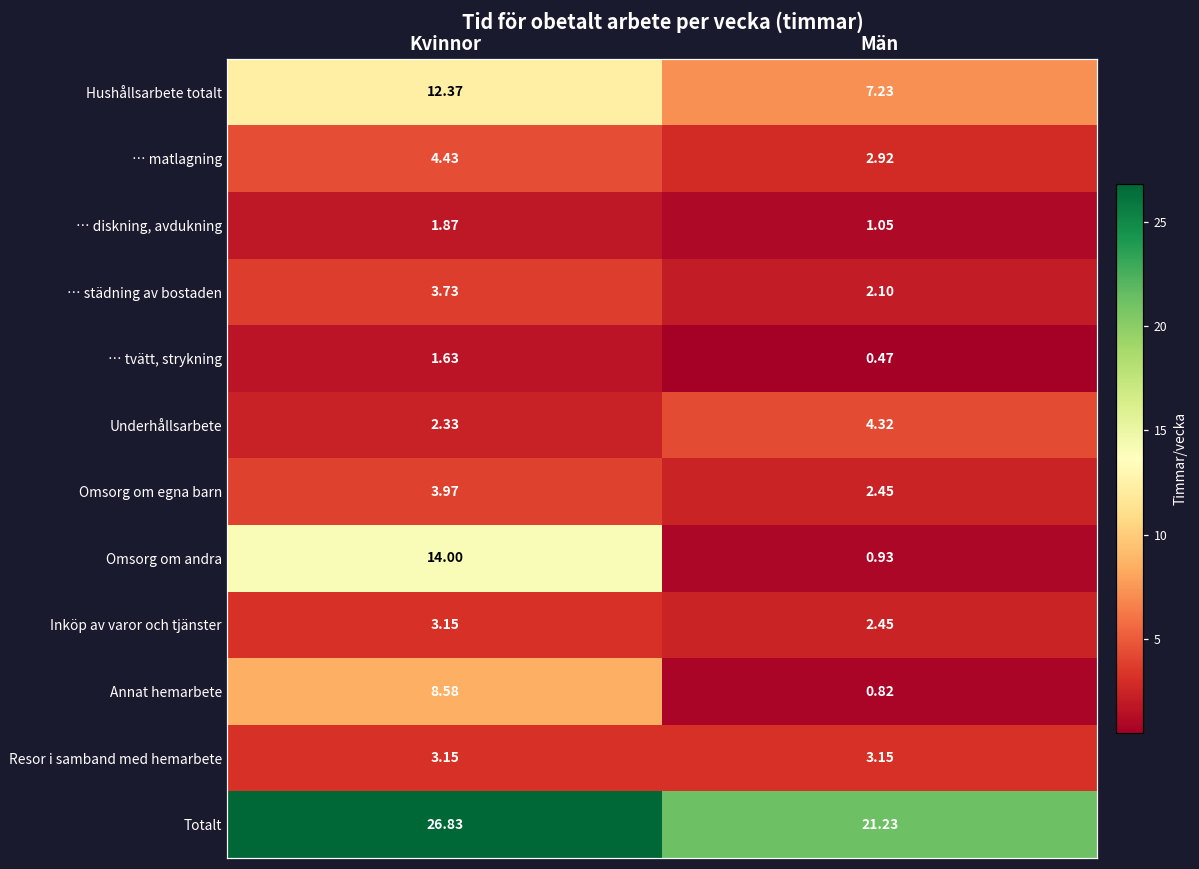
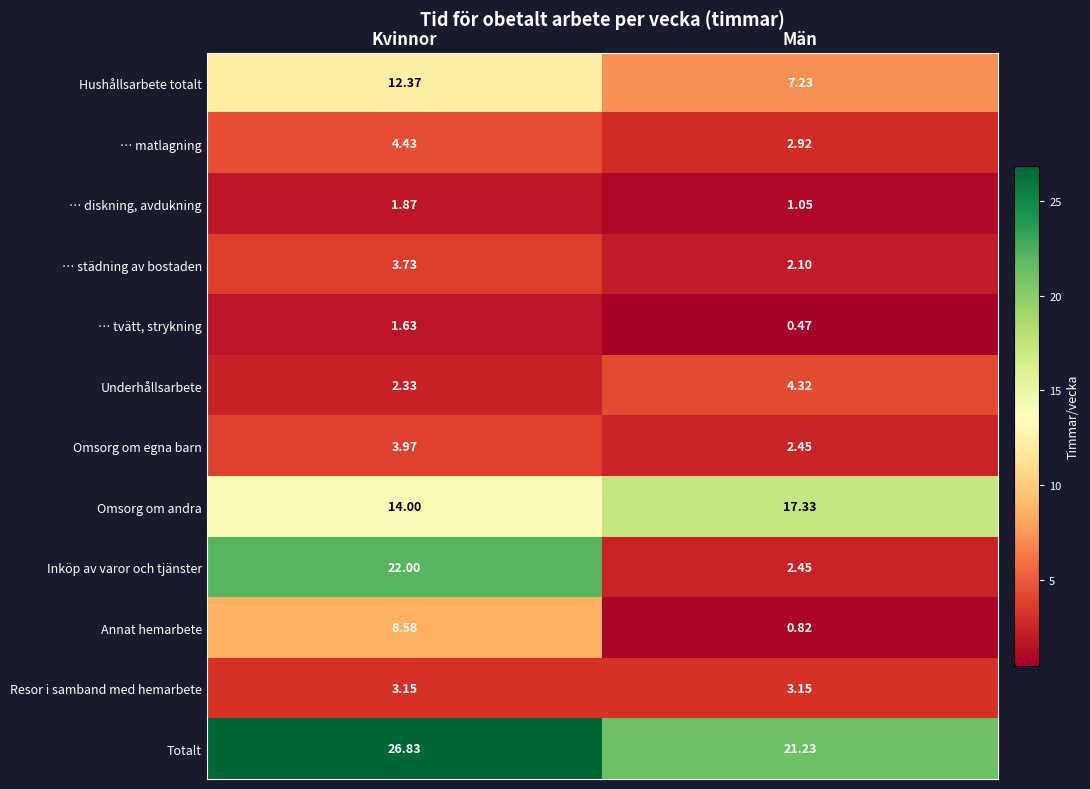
  {
    "Hushållsarbete totalt": {
      "Kvinnor": 12.37,
      "Män": 7.23
    },
    "… matlagning": {
      "Kvinnor": 4.43,
      "Män": 2.92
    },
    "… diskning, avdukning": {
      "Kvinnor": 1.87,
      "Män": 1.05
    },
    "… städning av bostaden": {
      "Kvinnor": 3.73,
      "Män": 2.10
    },
    "… tvätt, strykning": {
      "Kvinnor": 1.63,
      "Män": 0.47
    },
    "Underhållsarbete": {
      "Kvinnor": 2.33,
      "Män": 4.32
    },
    "Omsorg om egna barn": {
      "Kvinnor": 3.97,
      "Män": 2.45
    },
    "Omsorg om andra": {
      "Kvinnor": 14.00,
-     "Män": 0.93
+     "Män": 17.33
    },
    "Inköp av varor och tjänster": {
-     "Kvinnor": 3.15,
+     "Kvinnor": 22.00,
      "Män": 2.45
    },
    "Annat hemarbete": {
      "Kvinnor": 8.58,
      "Män": 0.82
    },
    "Resor i samband med hemarbete": {
      "Kvinnor": 3.15,
      "Män": 3.15
    },
    "Totalt": {
      "Kvinnor": 26.83,
      "Män": 21.23
    }
  }
